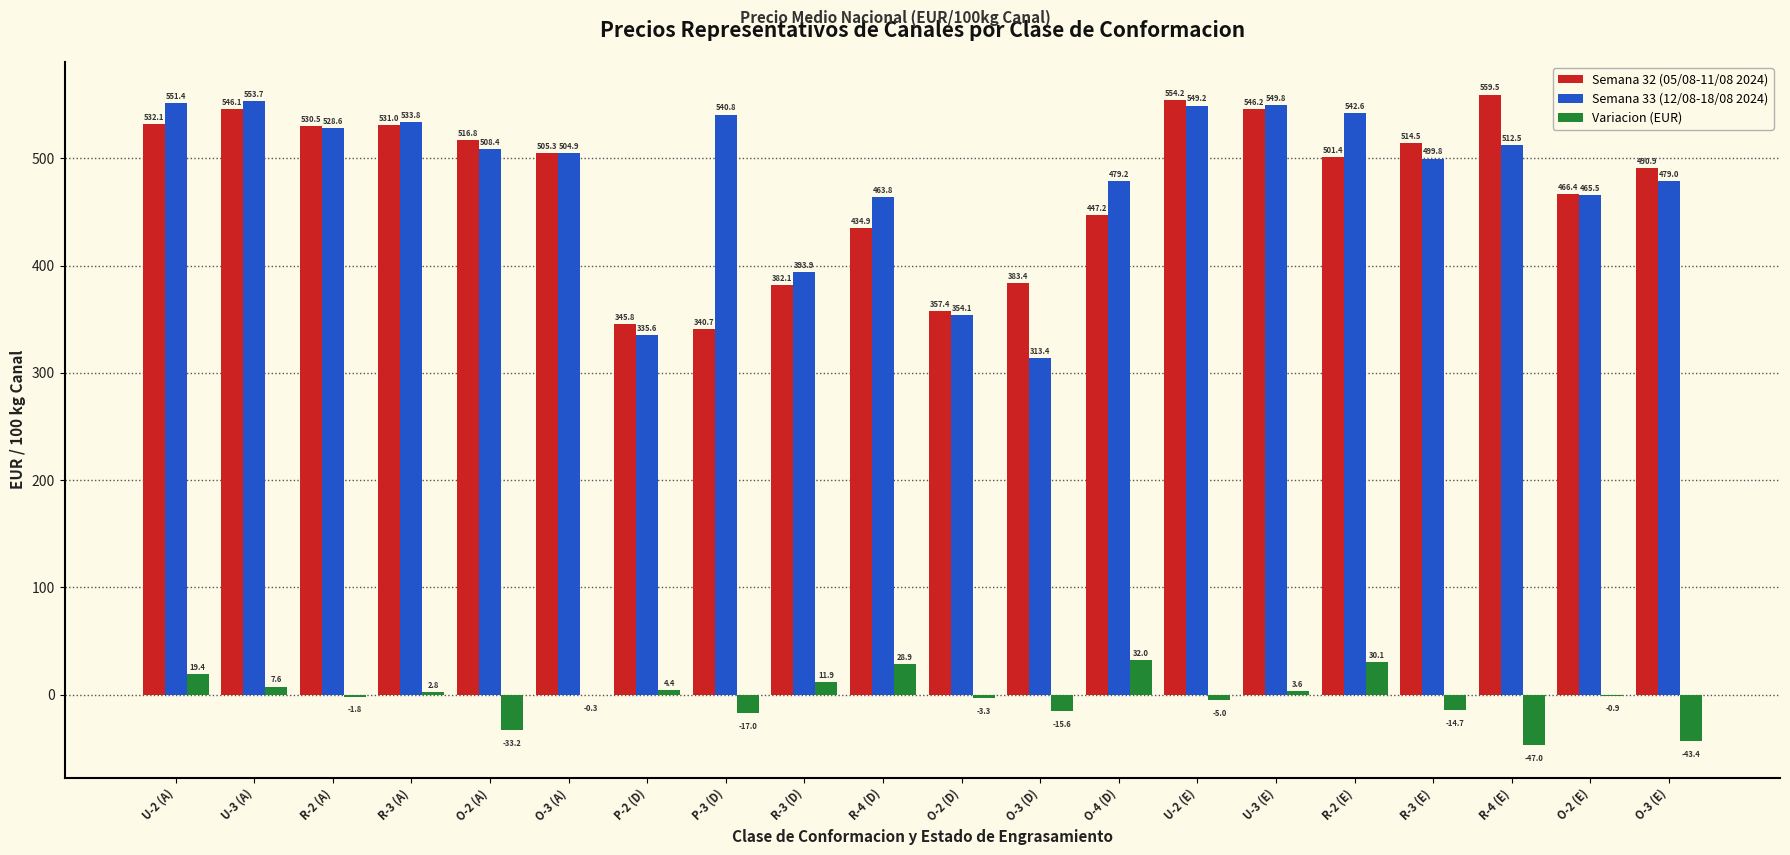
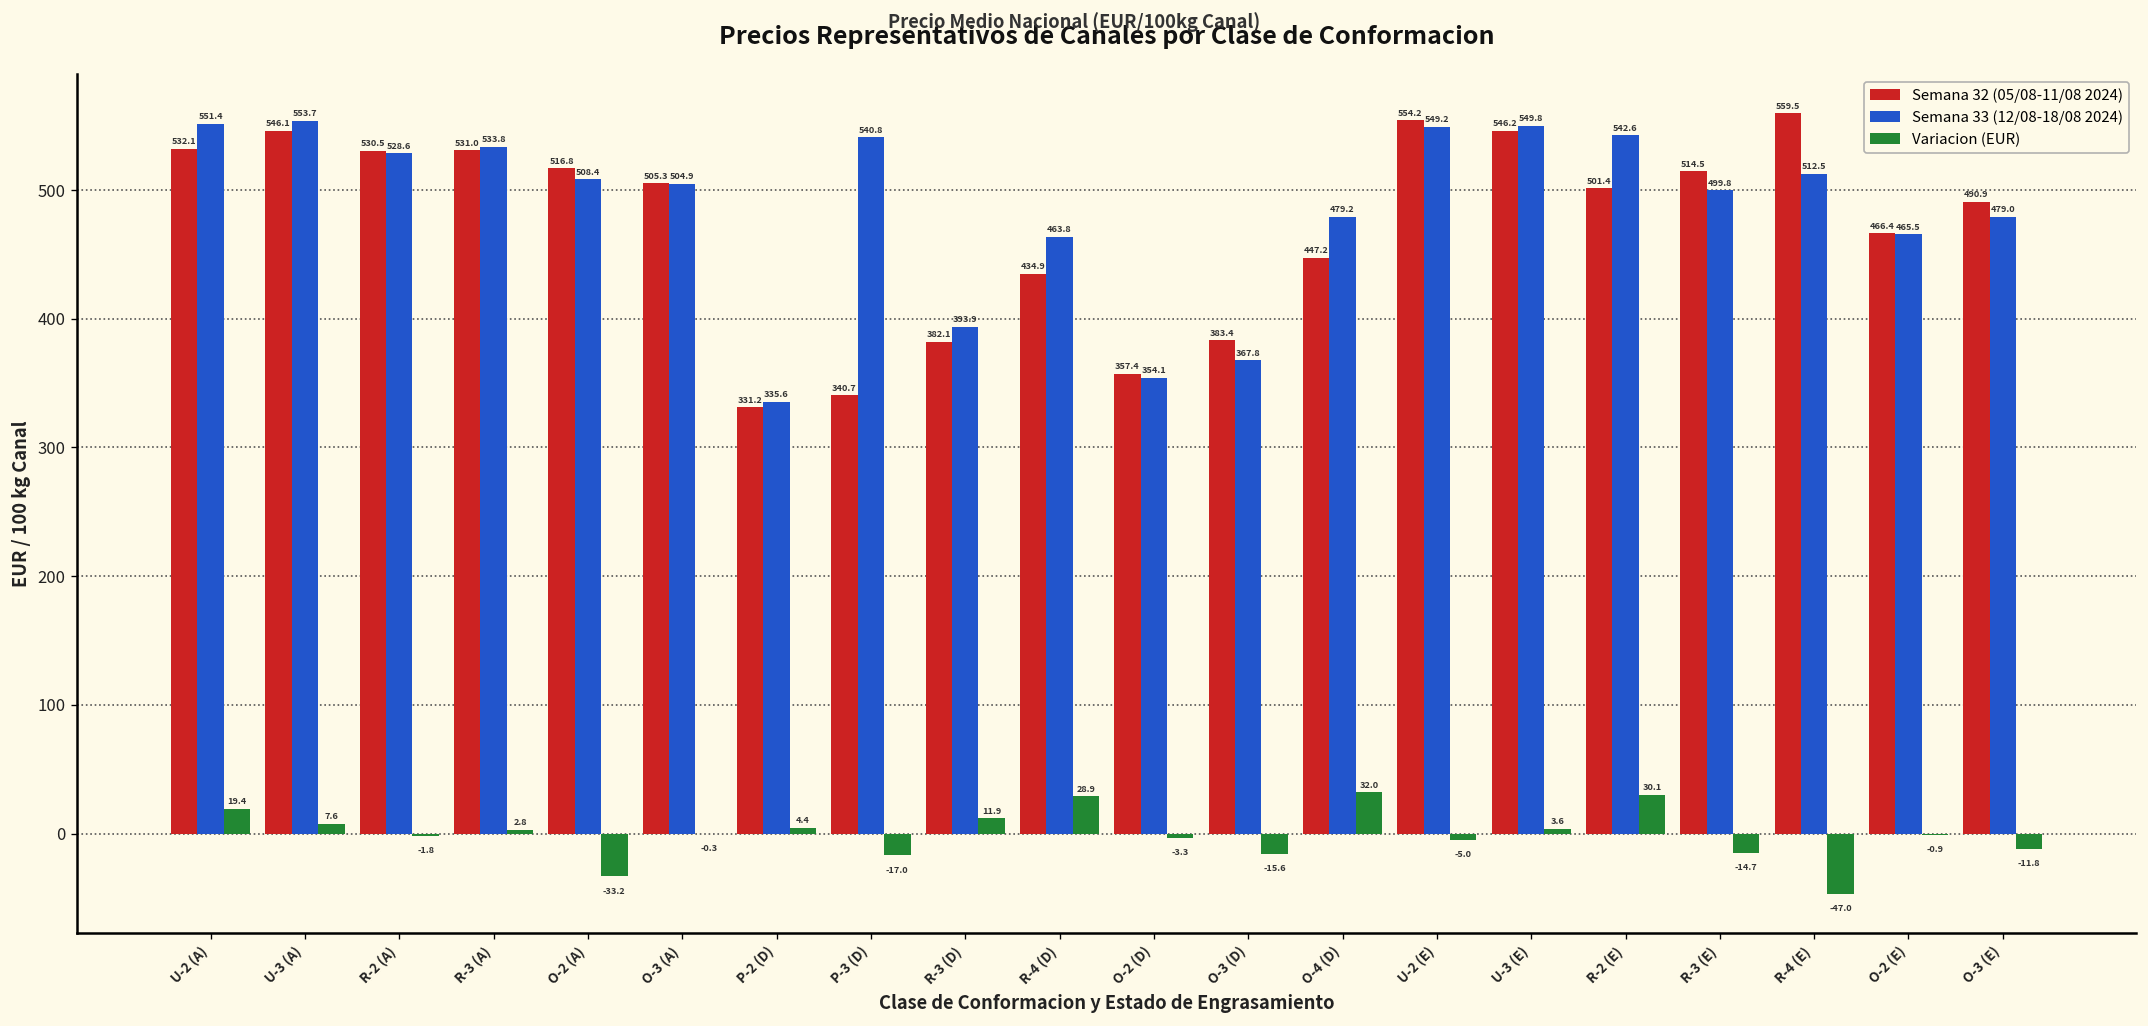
  {
    "Semana 32 (05/08-11/08 2024)": {
      "U-2 (A)": 532.1,
      "U-3 (A)": 546.1,
      "R-2 (A)": 530.5,
      "R-3 (A)": 531.0,
      "O-2 (A)": 516.8,
      "O-3 (A)": 505.3,
-     "P-2 (D)": 345.8,
+     "P-2 (D)": 331.2,
      "P-3 (D)": 340.7,
      "R-3 (D)": 382.1,
      "R-4 (D)": 434.9,
      "O-2 (D)": 357.4,
      "O-3 (D)": 383.4,
      "O-4 (D)": 447.2,
      "U-2 (E)": 554.2,
      "U-3 (E)": 546.2,
      "R-2 (E)": 501.4,
      "R-3 (E)": 514.5,
      "R-4 (E)": 559.5,
      "O-2 (E)": 466.4,
      "O-3 (E)": 490.9
    },
    "Semana 33 (12/08-18/08 2024)": {
      "U-2 (A)": 551.4,
      "U-3 (A)": 553.7,
      "R-2 (A)": 528.6,
      "R-3 (A)": 533.8,
      "O-2 (A)": 508.4,
      "O-3 (A)": 504.9,
      "P-2 (D)": 335.6,
      "P-3 (D)": 540.8,
      "R-3 (D)": 393.9,
      "R-4 (D)": 463.8,
      "O-2 (D)": 354.1,
-     "O-3 (D)": 313.4,
+     "O-3 (D)": 367.8,
      "O-4 (D)": 479.2,
      "U-2 (E)": 549.2,
      "U-3 (E)": 549.8,
      "R-2 (E)": 542.6,
      "R-3 (E)": 499.8,
      "R-4 (E)": 512.5,
      "O-2 (E)": 465.5,
      "O-3 (E)": 479.0
    },
    "Variacion (EUR)": {
      "U-2 (A)": 19.4,
      "U-3 (A)": 7.6,
      "R-2 (A)": -1.8,
      "R-3 (A)": 2.8,
      "O-2 (A)": -33.2,
      "O-3 (A)": -0.3,
      "P-2 (D)": 4.4,
      "P-3 (D)": -17.0,
      "R-3 (D)": 11.9,
      "R-4 (D)": 28.9,
      "O-2 (D)": -3.3,
      "O-3 (D)": -15.6,
      "O-4 (D)": 32.0,
      "U-2 (E)": -5.0,
      "U-3 (E)": 3.6,
      "R-2 (E)": 30.1,
      "R-3 (E)": -14.7,
      "R-4 (E)": -47.0,
      "O-2 (E)": -0.9,
-     "O-3 (E)": -43.4
+     "O-3 (E)": -11.8
    }
  }
